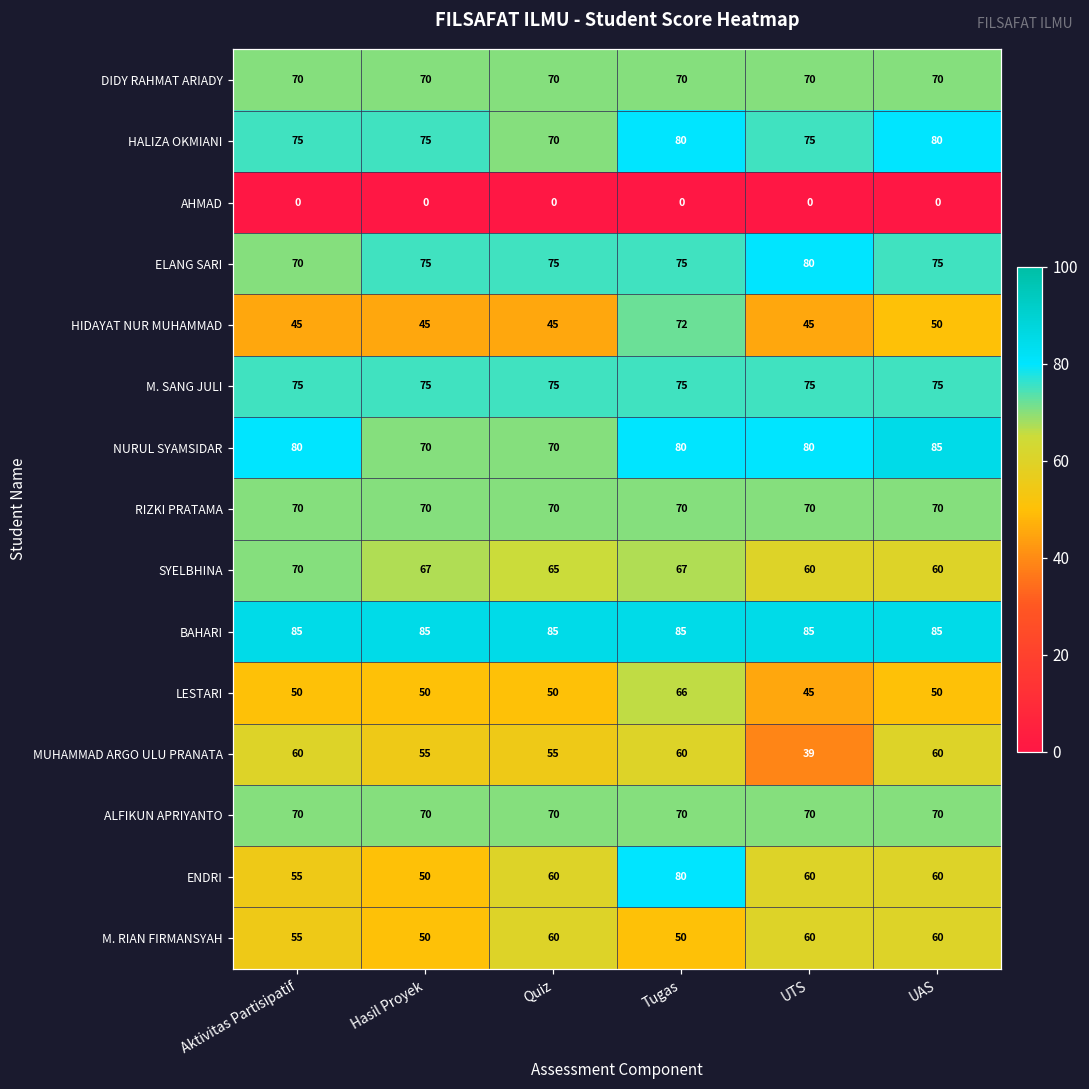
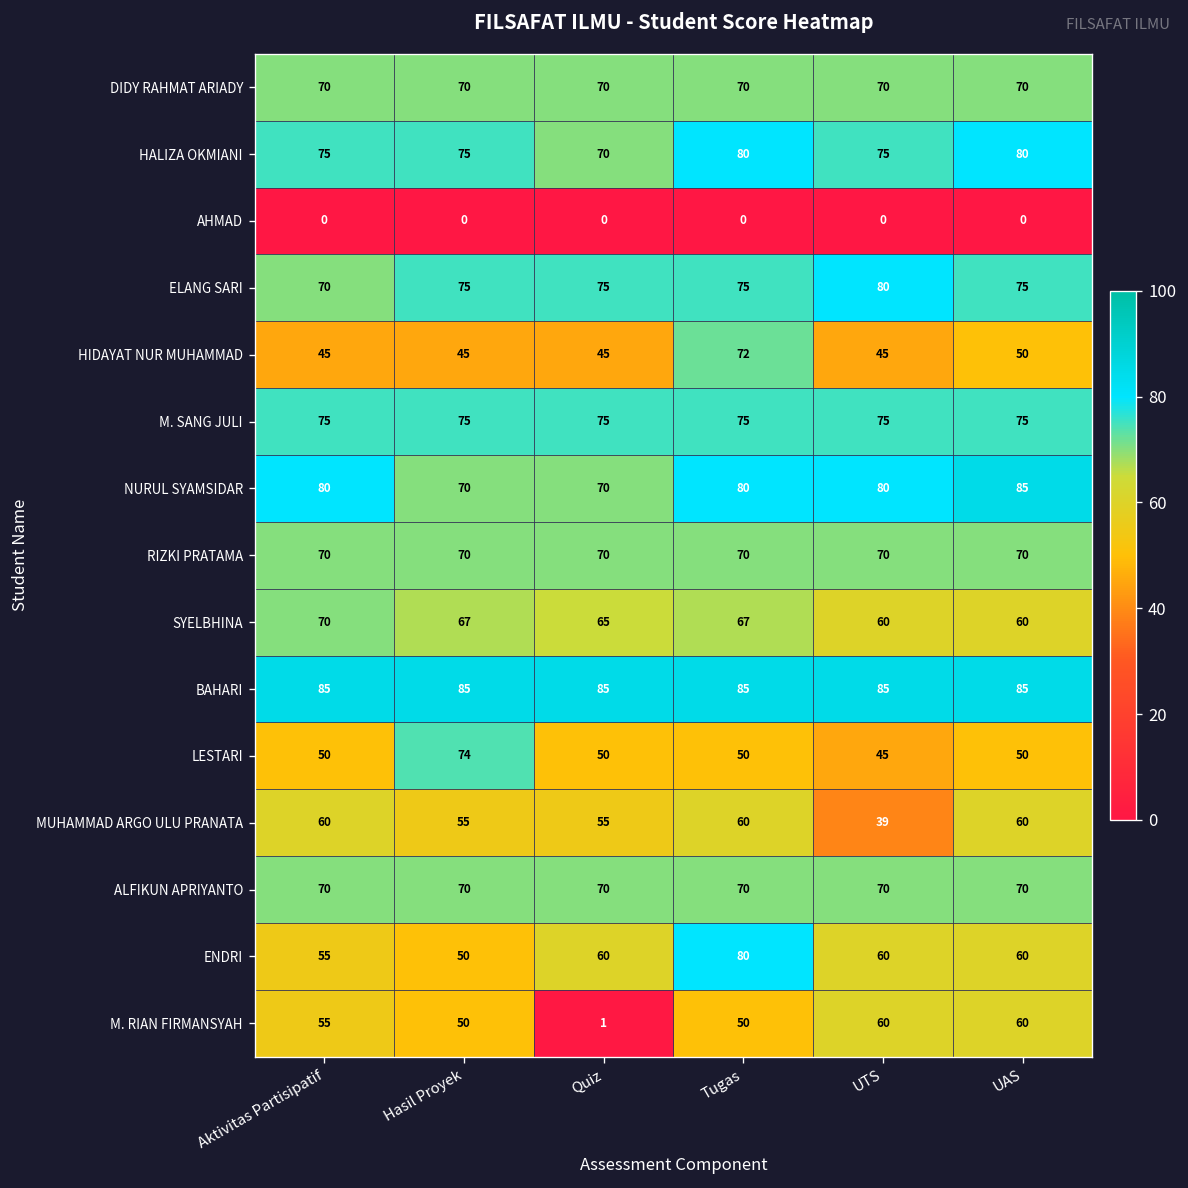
  {
    "DIDY RAHMAT ARIADY": {
      "Aktivitas Partisipatif": 70,
      "Hasil Proyek": 70,
      "Quiz": 70,
      "Tugas": 70,
      "UTS": 70,
      "UAS": 70
    },
    "HALIZA OKMIANI": {
      "Aktivitas Partisipatif": 75,
      "Hasil Proyek": 75,
      "Quiz": 70,
      "Tugas": 80,
      "UTS": 75,
      "UAS": 80
    },
    "AHMAD": {
      "Aktivitas Partisipatif": 0,
      "Hasil Proyek": 0,
      "Quiz": 0,
      "Tugas": 0,
      "UTS": 0,
      "UAS": 0
    },
    "ELANG SARI": {
      "Aktivitas Partisipatif": 70,
      "Hasil Proyek": 75,
      "Quiz": 75,
      "Tugas": 75,
      "UTS": 80,
      "UAS": 75
    },
    "HIDAYAT NUR MUHAMMAD": {
      "Aktivitas Partisipatif": 45,
      "Hasil Proyek": 45,
      "Quiz": 45,
      "Tugas": 72,
      "UTS": 45,
      "UAS": 50
    },
    "M. SANG JULI": {
      "Aktivitas Partisipatif": 75,
      "Hasil Proyek": 75,
      "Quiz": 75,
      "Tugas": 75,
      "UTS": 75,
      "UAS": 75
    },
    "NURUL SYAMSIDAR": {
      "Aktivitas Partisipatif": 80,
      "Hasil Proyek": 70,
      "Quiz": 70,
      "Tugas": 80,
      "UTS": 80,
      "UAS": 85
    },
    "RIZKI PRATAMA": {
      "Aktivitas Partisipatif": 70,
      "Hasil Proyek": 70,
      "Quiz": 70,
      "Tugas": 70,
      "UTS": 70,
      "UAS": 70
    },
    "SYELBHINA": {
      "Aktivitas Partisipatif": 70,
      "Hasil Proyek": 67,
      "Quiz": 65,
      "Tugas": 67,
      "UTS": 60,
      "UAS": 60
    },
    "BAHARI": {
      "Aktivitas Partisipatif": 85,
      "Hasil Proyek": 85,
      "Quiz": 85,
      "Tugas": 85,
      "UTS": 85,
      "UAS": 85
    },
    "LESTARI": {
      "Aktivitas Partisipatif": 50,
-     "Hasil Proyek": 50,
+     "Hasil Proyek": 74,
      "Quiz": 50,
-     "Tugas": 66,
+     "Tugas": 50,
      "UTS": 45,
      "UAS": 50
    },
    "MUHAMMAD ARGO ULU PRANATA": {
      "Aktivitas Partisipatif": 60,
      "Hasil Proyek": 55,
      "Quiz": 55,
      "Tugas": 60,
      "UTS": 39,
      "UAS": 60
    },
    "ALFIKUN APRIYANTO": {
      "Aktivitas Partisipatif": 70,
      "Hasil Proyek": 70,
      "Quiz": 70,
      "Tugas": 70,
      "UTS": 70,
      "UAS": 70
    },
    "ENDRI": {
      "Aktivitas Partisipatif": 55,
      "Hasil Proyek": 50,
      "Quiz": 60,
      "Tugas": 80,
      "UTS": 60,
      "UAS": 60
    },
    "M. RIAN FIRMANSYAH": {
      "Aktivitas Partisipatif": 55,
      "Hasil Proyek": 50,
-     "Quiz": 60,
+     "Quiz": 1,
      "Tugas": 50,
      "UTS": 60,
      "UAS": 60
    }
  }
